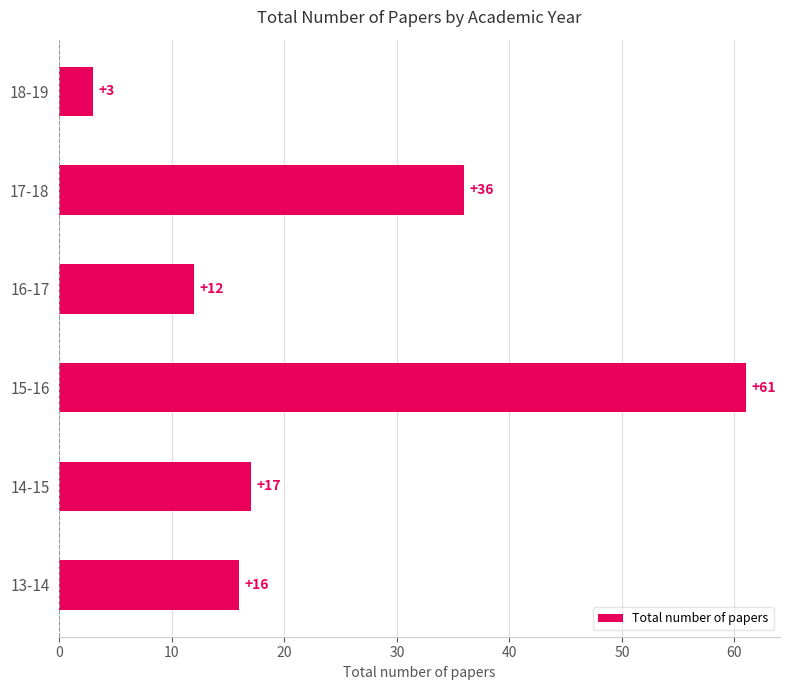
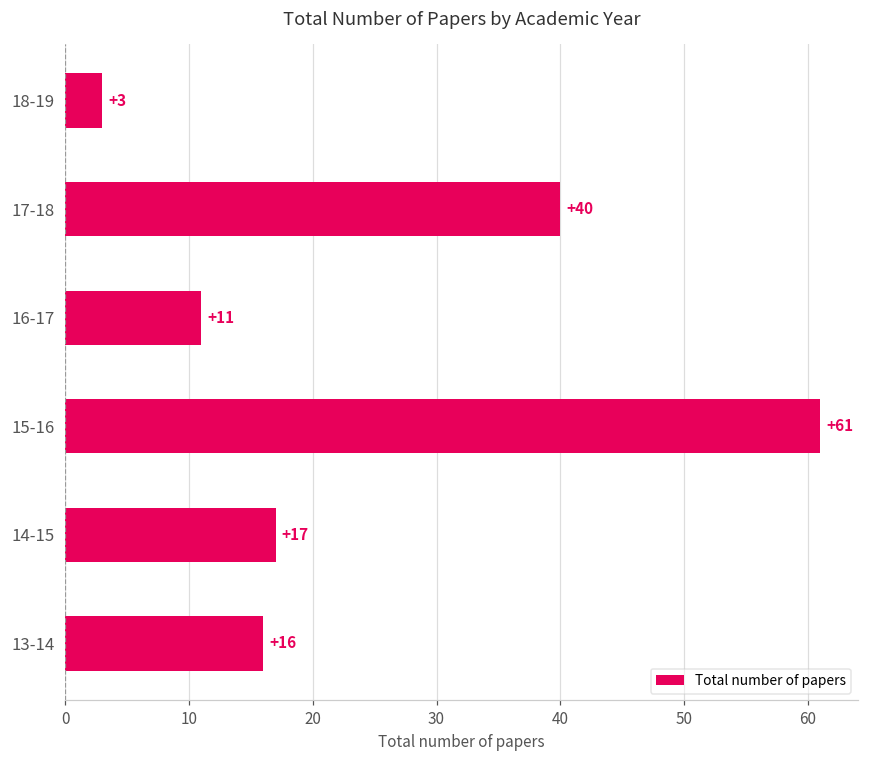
  {
    "18-19": "+3",
-   "17-18": "+36",
-   "16-17": "+12",
+   "17-18": "+40",
+   "16-17": "+11",
    "15-16": "+61",
    "14-15": "+17",
    "13-14": "+16"
  }
